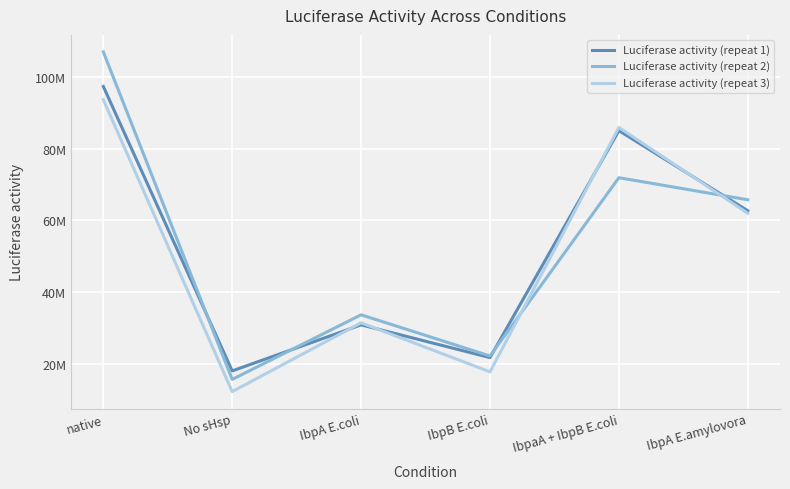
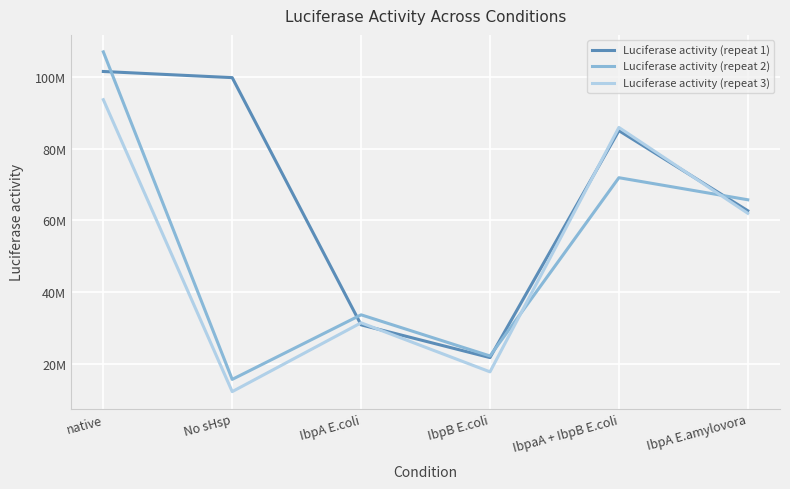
  {
    "Luciferase activity (repeat 1)": {
-     "native": 97000000,
-     "No sHsp": 18000000,
+     "native": 102000000,
+     "No sHsp": 100000000,
      "IbpaA + IbpB E.coli": 85000000,
      "IbpA E.amylovora": 63000000
    }
  }
